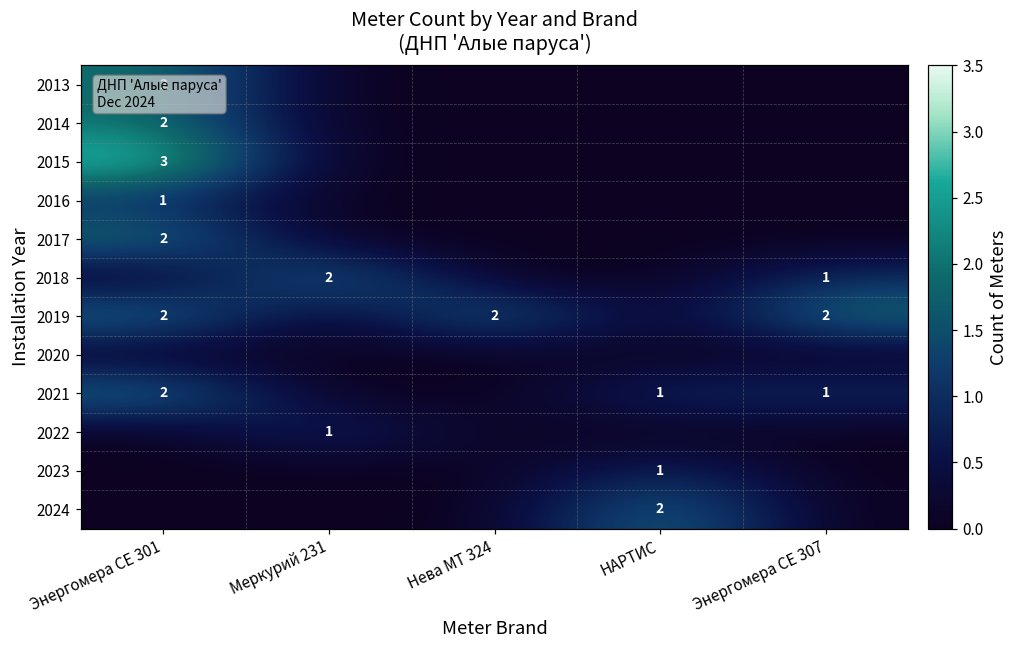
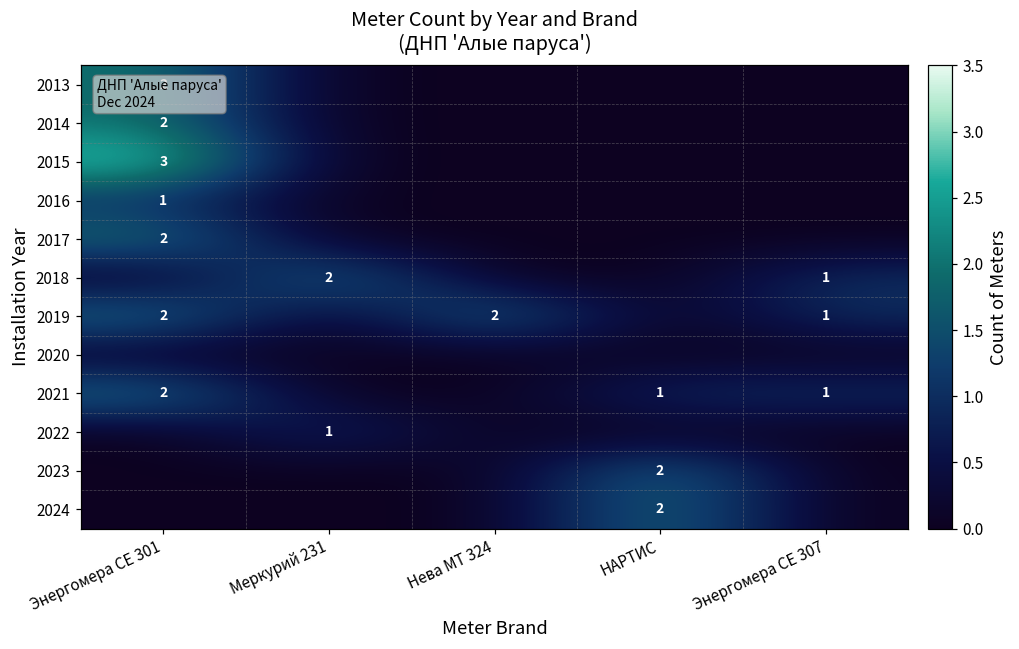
  {
    "2014": {
      "Энергомера СЕ 301": 2
    },
    "2015": {
      "Энергомера СЕ 301": 3
    },
    "2016": {
      "Энергомера СЕ 301": 1
    },
    "2017": {
      "Энергомера СЕ 301": 2
    },
    "2018": {
      "Меркурий 231": 2,
      "Энергомера СЕ 307": 1
    },
    "2019": {
      "Энергомера СЕ 301": 2,
      "Нева МТ 324": 2,
-     "Энергомера СЕ 307": 2
+     "Энергомера СЕ 307": 1
    },
    "2021": {
      "Энергомера СЕ 301": 2,
      "НАРТИС": 1,
      "Энергомера СЕ 307": 1
    },
    "2022": {
      "Меркурий 231": 1
    },
    "2023": {
-     "НАРТИС": 1
+     "НАРТИС": 2
    },
    "2024": {
      "НАРТИС": 2
    }
  }
